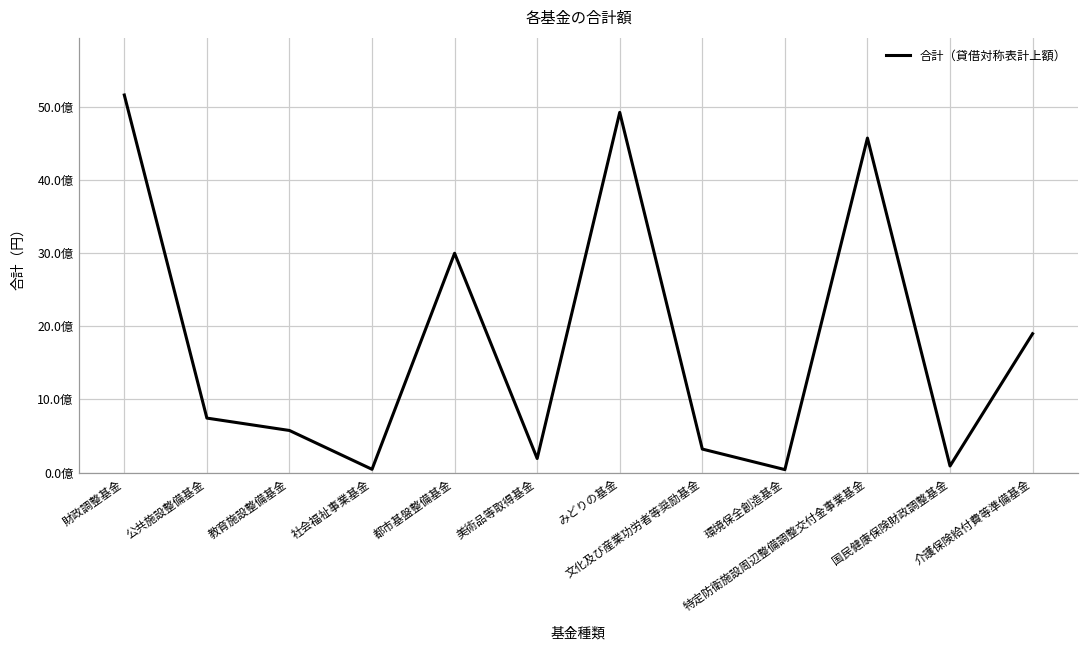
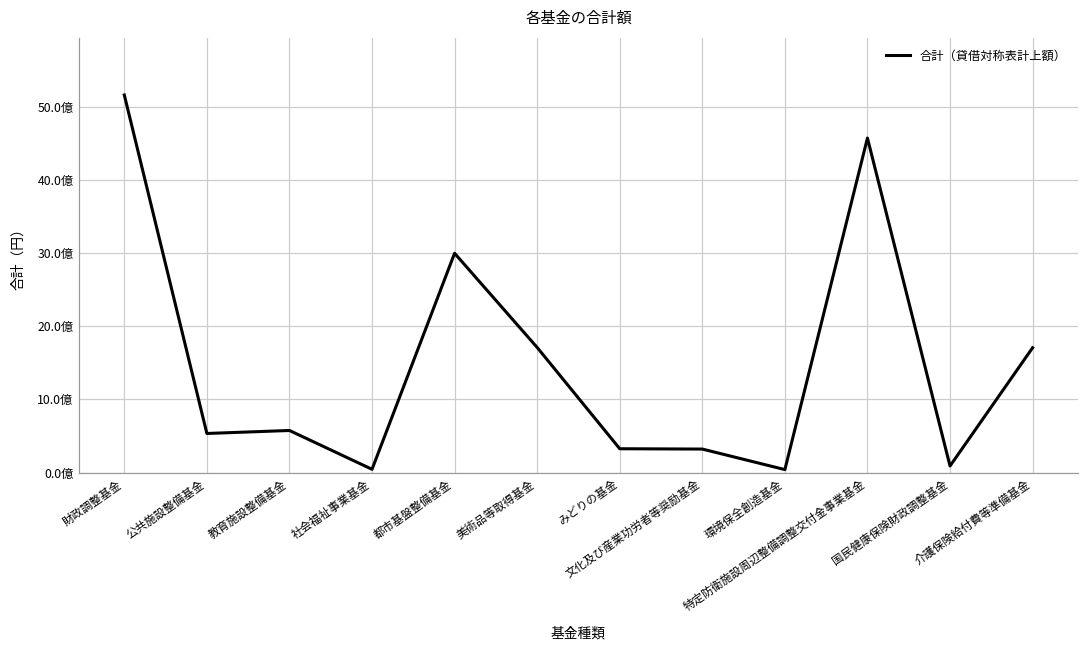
  {
    "財政調整基金": "52億",
-   "公共施設整備基金": "7億",
+   "公共施設整備基金": "5億",
    "教育施設整備基金": "6億",
    "社会福祉事業基金": "0億",
    "都市基盤整備基金": "30億",
-   "美術品等取得基金": "2億",
-   "みどりの基金": "49億",
+   "美術品等取得基金": "17億",
+   "みどりの基金": "3億",
    "文化及び産業功労者等奨励基金": "3億",
    "環境保全創造基金": "0億",
    "特定防衛施設周辺整備調整交付金事業基金": "46億",
    "国民健康保険財政調整基金": "1億",
-   "介護保険給付費等準備基金": "19億"
+   "介護保険給付費等準備基金": "17億"
  }
